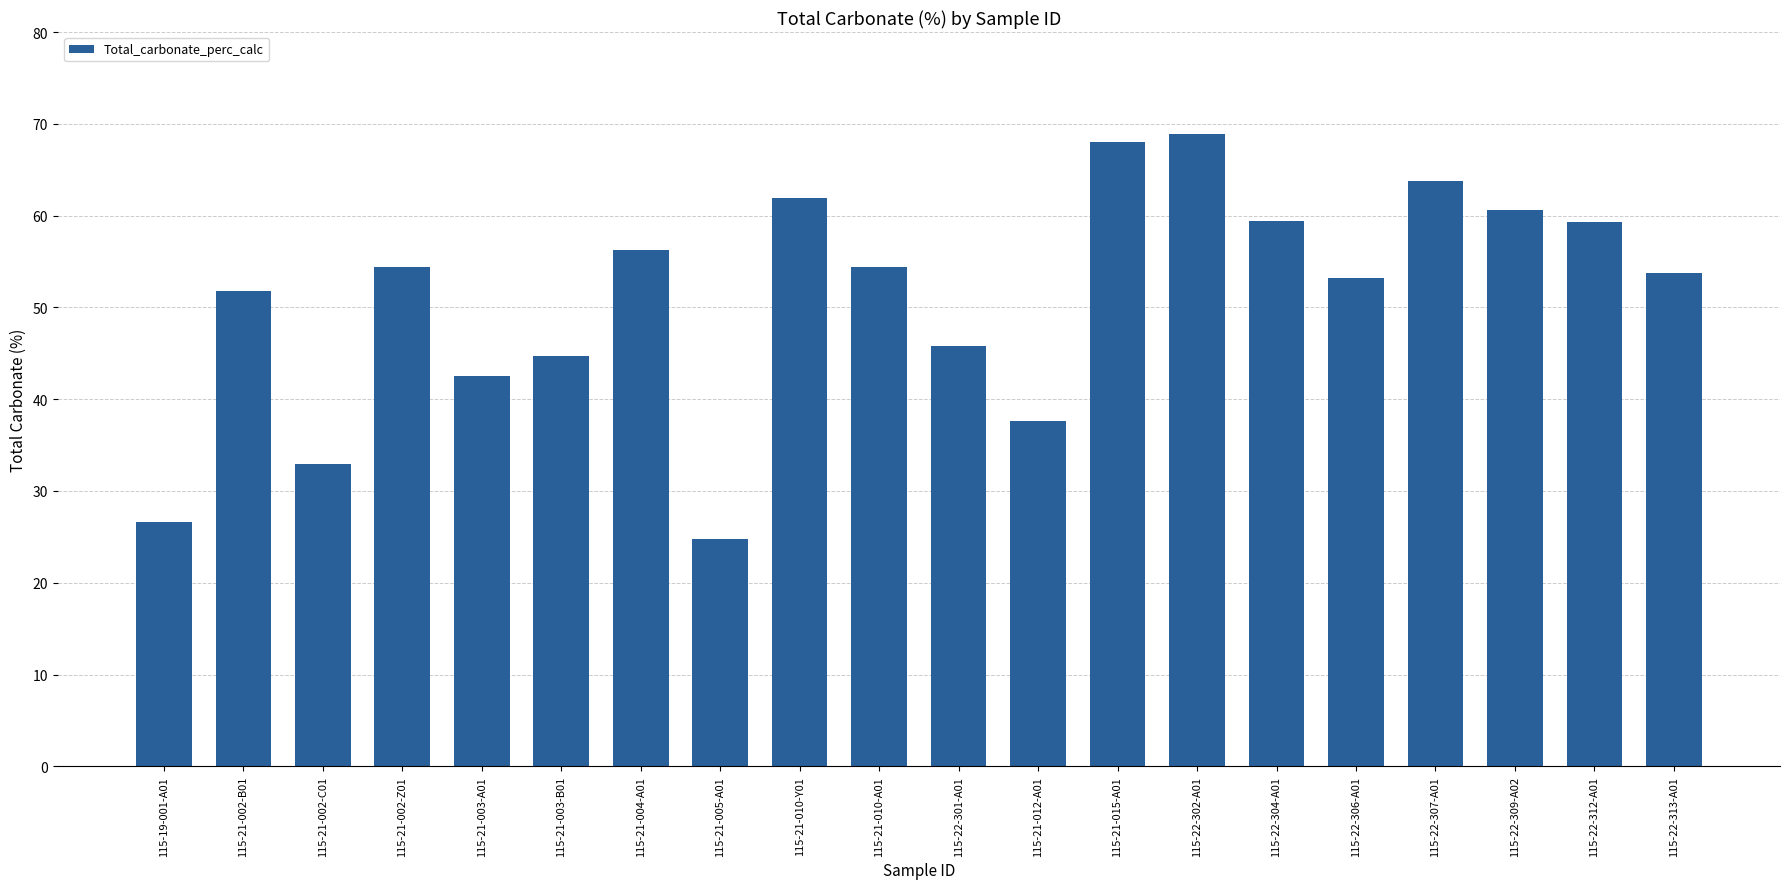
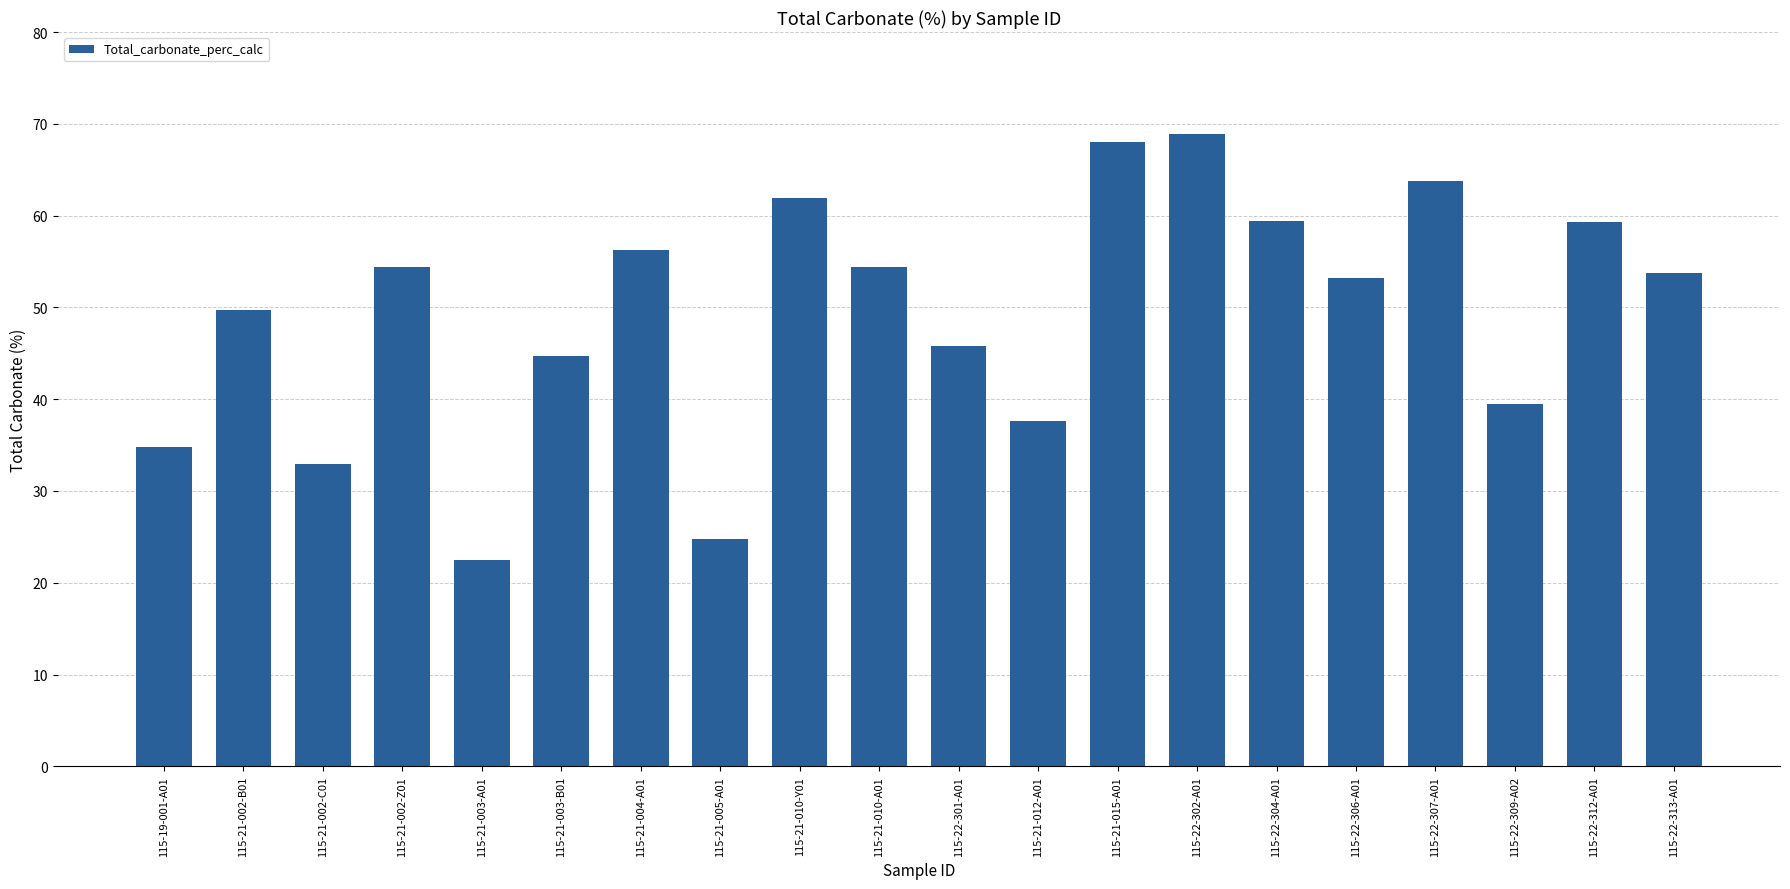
  {
-   "115-19-001-A01": 27,
-   "115-21-002-B01": 52,
+   "115-19-001-A01": 35,
+   "115-21-002-B01": 50,
    "115-21-002-C01": 33,
    "115-21-002-Z01": 54,
-   "115-21-003-A01": 42,
+   "115-21-003-A01": 23,
    "115-21-003-B01": 45,
    "115-21-004-A01": 56,
    "115-21-005-A01": 25,
    "115-21-010-Y01": 62,
    "115-21-010-A01": 54,
    "115-22-301-A01": 46,
    "115-21-012-A01": 38,
    "115-21-015-A01": 68,
    "115-22-302-A01": 69,
    "115-22-304-A01": 59,
    "115-22-306-A01": 53,
    "115-22-307-A01": 64,
-   "115-22-309-A02": 61,
+   "115-22-309-A02": 40,
    "115-22-312-A01": 59,
    "115-22-313-A01": 54
  }
